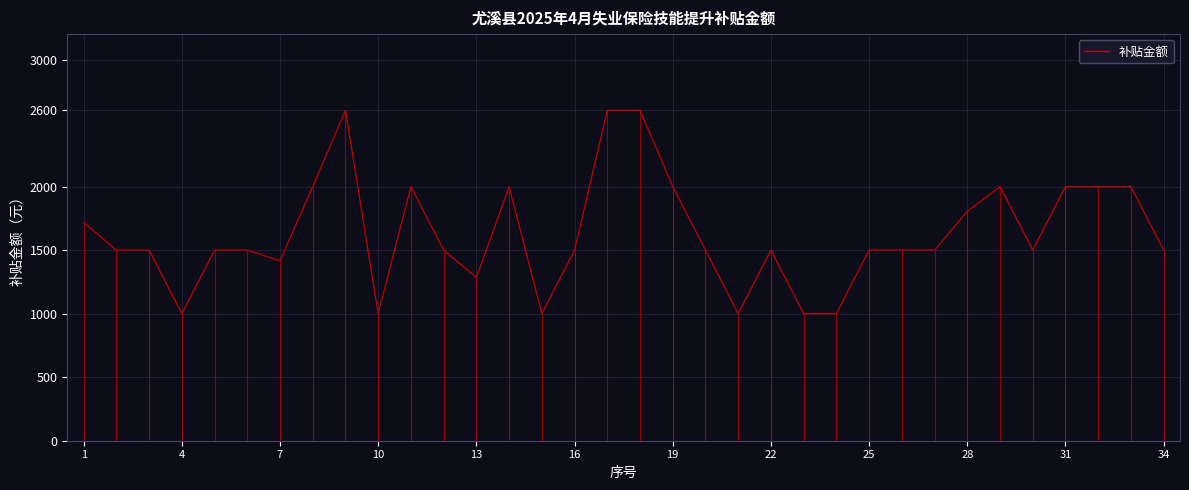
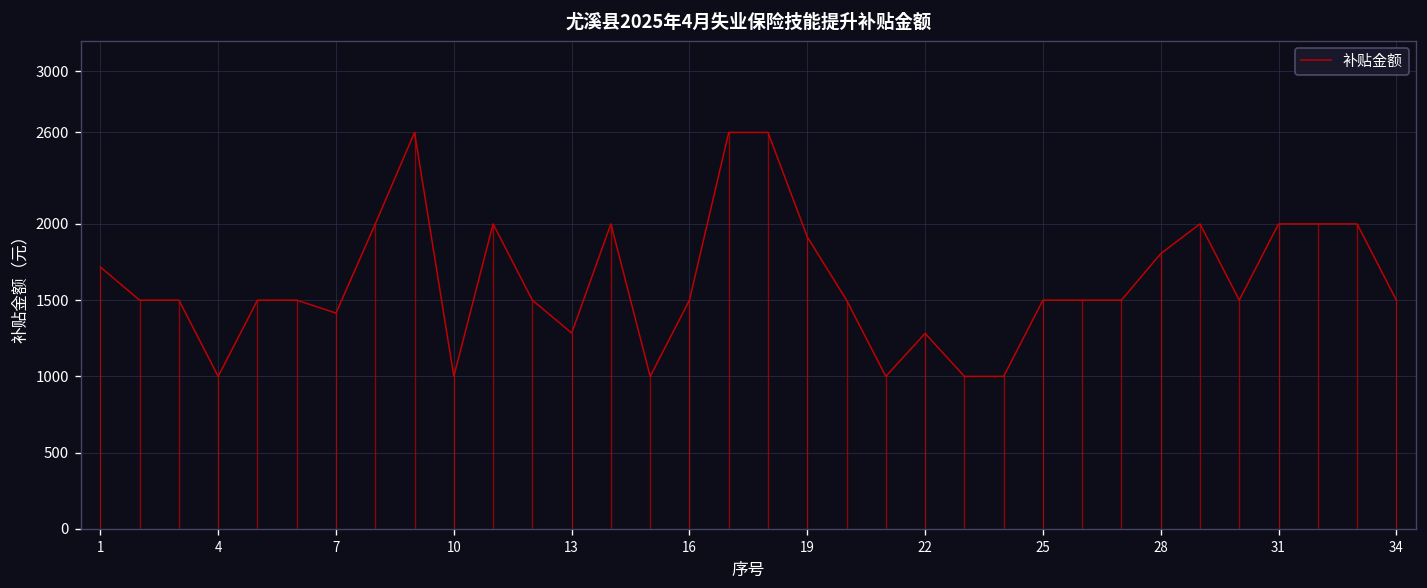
  {
    "1": 1720,
    "4": 1000,
    "7": 1420,
    "10": 1000,
    "13": 1280,
    "16": 1500,
-   "19": 2000,
-   "22": 1500,
+   "19": 1920,
+   "22": 1280,
    "25": 1500,
    "28": 1810,
    "31": 2000,
    "34": 1500
  }
